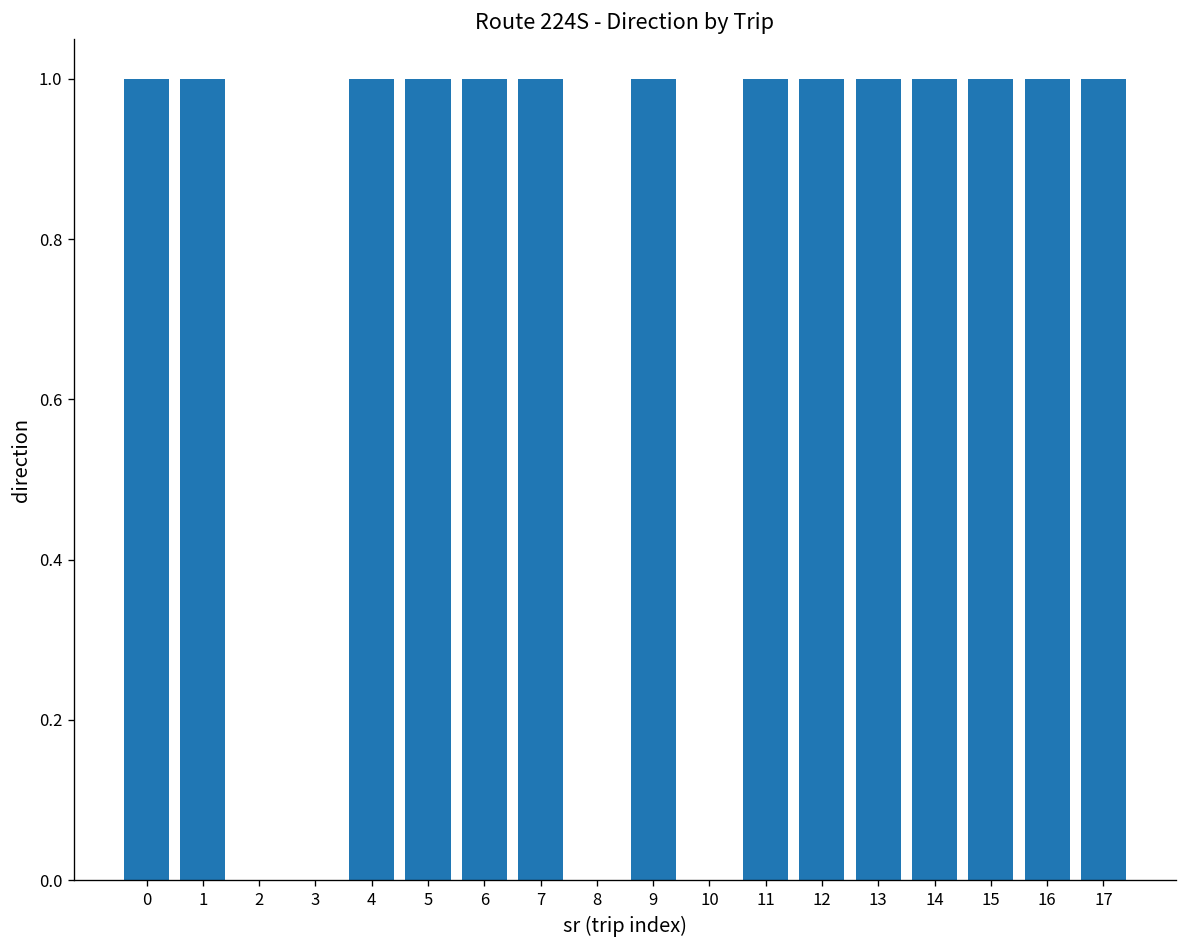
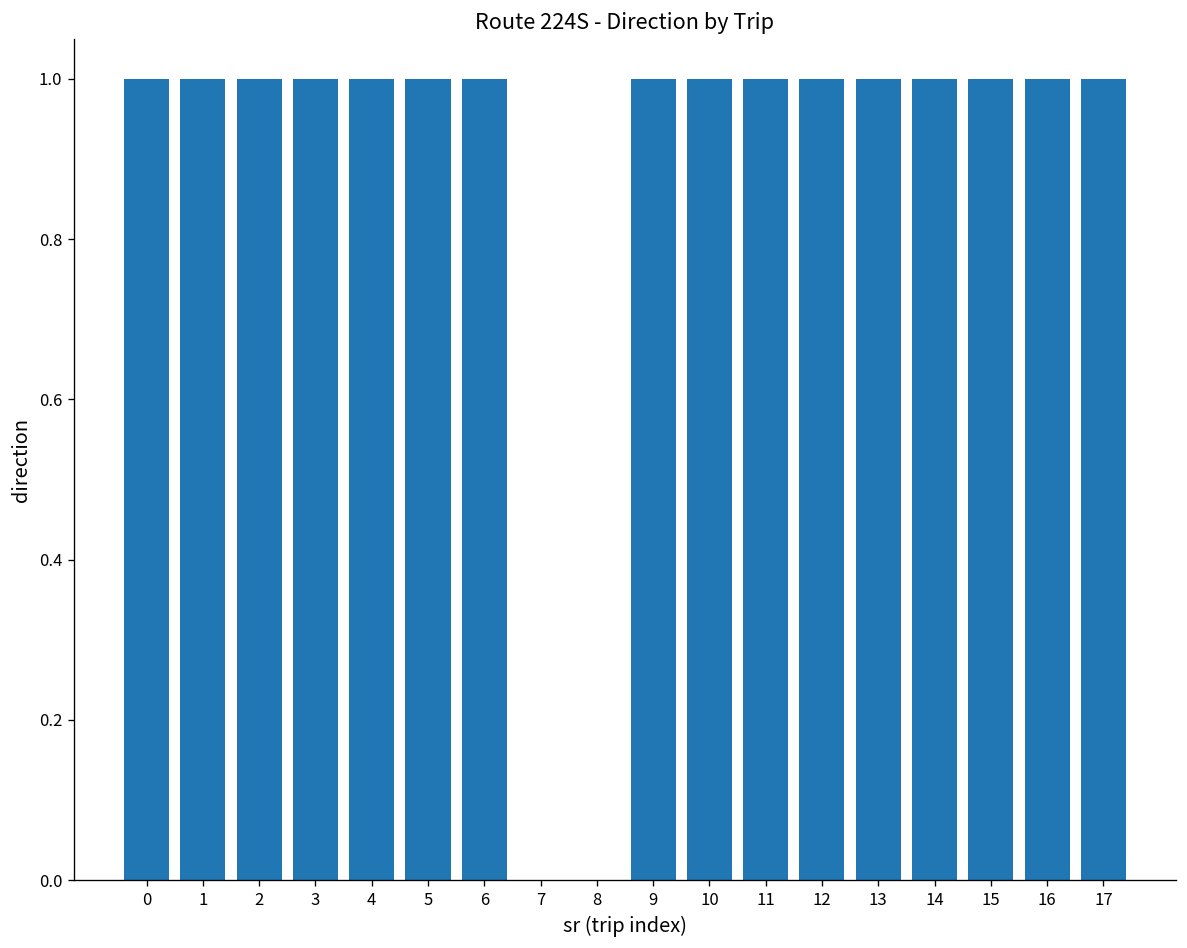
  {
    "0": 1,
    "1": 1,
-   "2": 0,
-   "3": 0,
+   "2": 1,
+   "3": 1,
    "4": 1,
    "5": 1,
    "6": 1,
-   "7": 1,
+   "7": 0,
    "8": 0,
    "9": 1,
-   "10": 0,
+   "10": 1,
    "11": 1,
    "12": 1,
    "13": 1,
    "14": 1,
    "15": 1,
    "16": 1,
    "17": 1
  }
